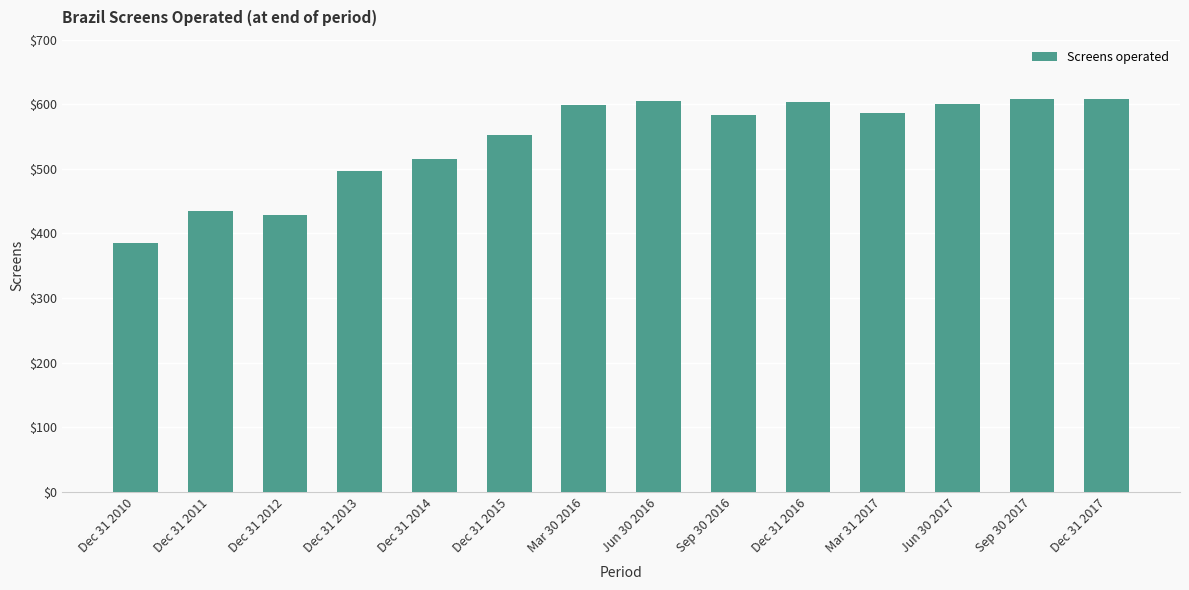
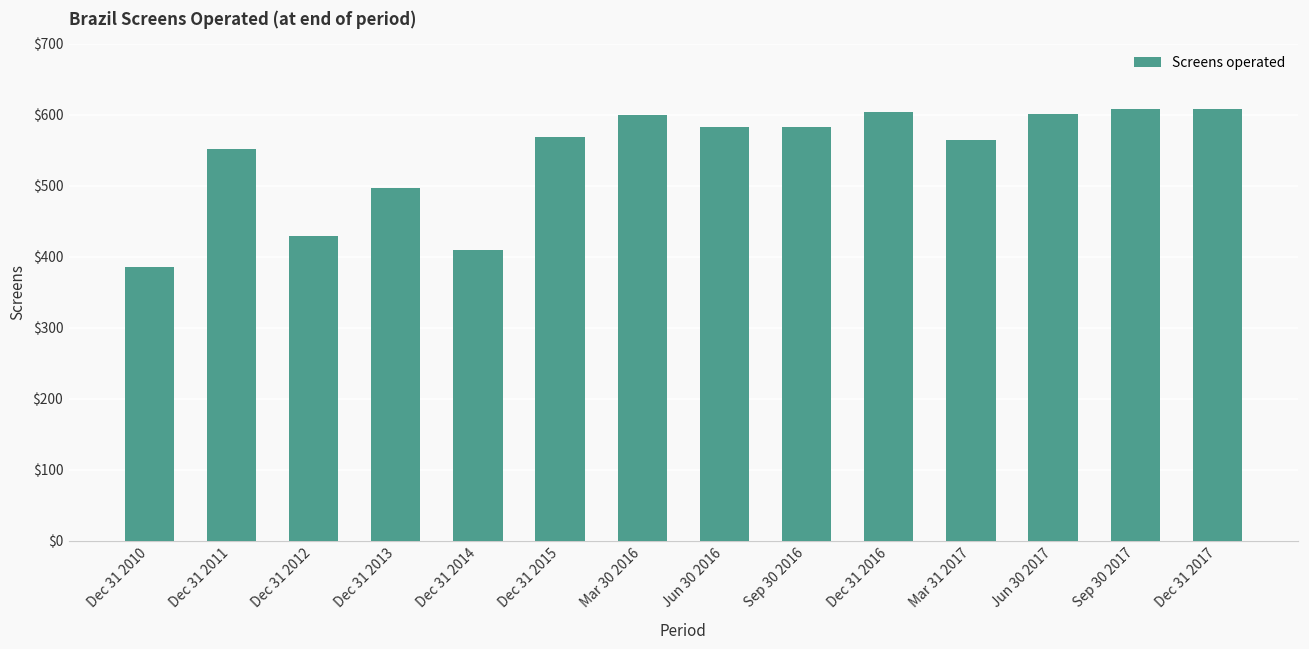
  {
    "Dec 31 2010": "$390",
-   "Dec 31 2011": "$430",
+   "Dec 31 2011": "$550",
    "Dec 31 2012": "$430",
    "Dec 31 2013": "$500",
-   "Dec 31 2014": "$520",
-   "Dec 31 2015": "$550",
+   "Dec 31 2014": "$410",
+   "Dec 31 2015": "$570",
    "Mar 30 2016": "$600",
-   "Jun 30 2016": "$610",
+   "Jun 30 2016": "$580",
    "Sep 30 2016": "$580",
    "Dec 31 2016": "$600",
-   "Mar 31 2017": "$590",
+   "Mar 31 2017": "$560",
    "Jun 30 2017": "$600",
    "Sep 30 2017": "$610",
    "Dec 31 2017": "$610"
  }
